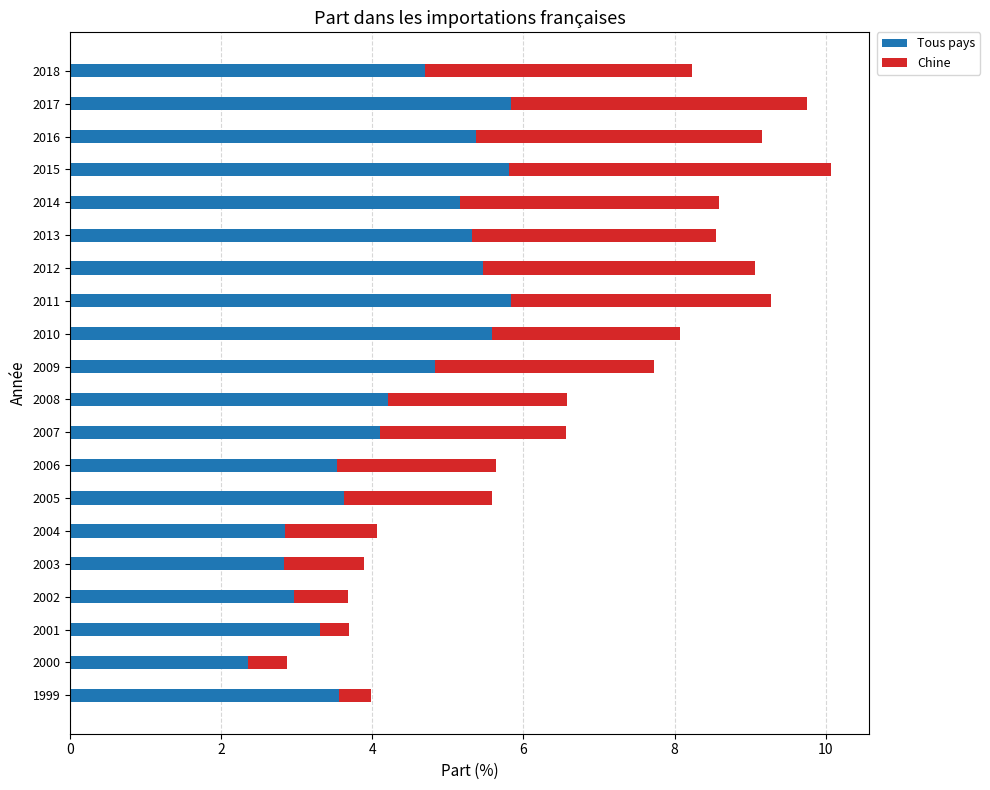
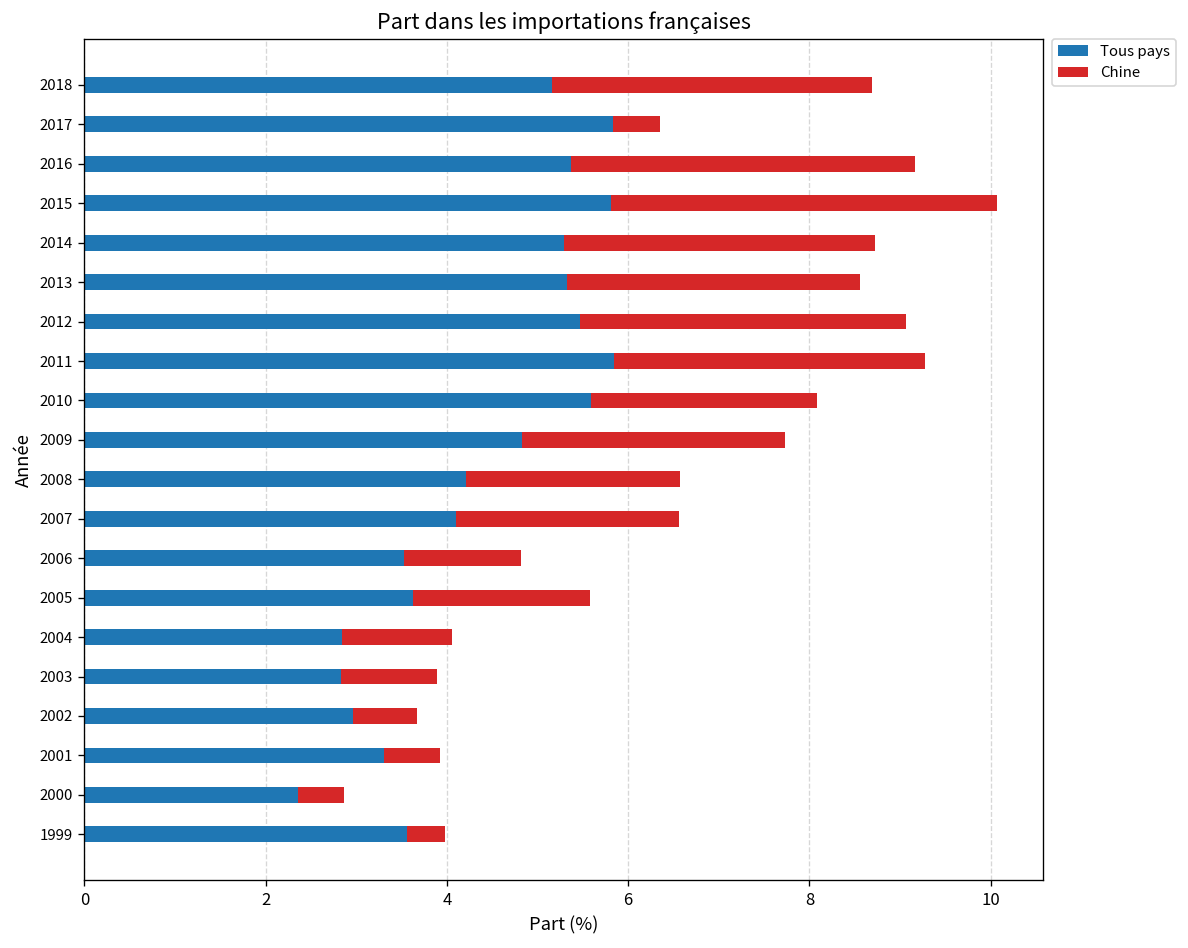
  {
    "Tous pays": {
-     "2018": 4.7,
+     "2018": 5.2,
      "2017": 5.8,
      "2016": 5.4,
      "2015": 5.8,
-     "2014": 5.2,
+     "2014": 5.3,
      "2013": 5.3,
      "2012": 5.5,
      "2011": 5.8,
      "2010": 5.6,
      "2009": 4.8,
      "2008": 4.2,
      "2007": 4.1,
      "2006": 3.5,
      "2005": 3.6,
      "2004": 2.8,
      "2003": 2.8,
      "2002": 3.0,
      "2001": 3.3,
      "2000": 2.4,
      "1999": 3.6
    },
    "Chine": {
      "2018": 3.5,
-     "2017": 3.9,
+     "2017": 0.5,
      "2016": 3.8,
      "2015": 4.3,
      "2014": 3.4,
      "2013": 3.2,
      "2012": 3.6,
      "2011": 3.4,
      "2010": 2.5,
      "2009": 2.9,
      "2008": 2.4,
      "2007": 2.5,
-     "2006": 2.1,
+     "2006": 1.3,
      "2005": 2.0,
      "2004": 1.2,
      "2003": 1.1,
      "2002": 0.7,
-     "2001": 0.4,
+     "2001": 0.6,
      "2000": 0.5,
      "1999": 0.4
    }
  }
